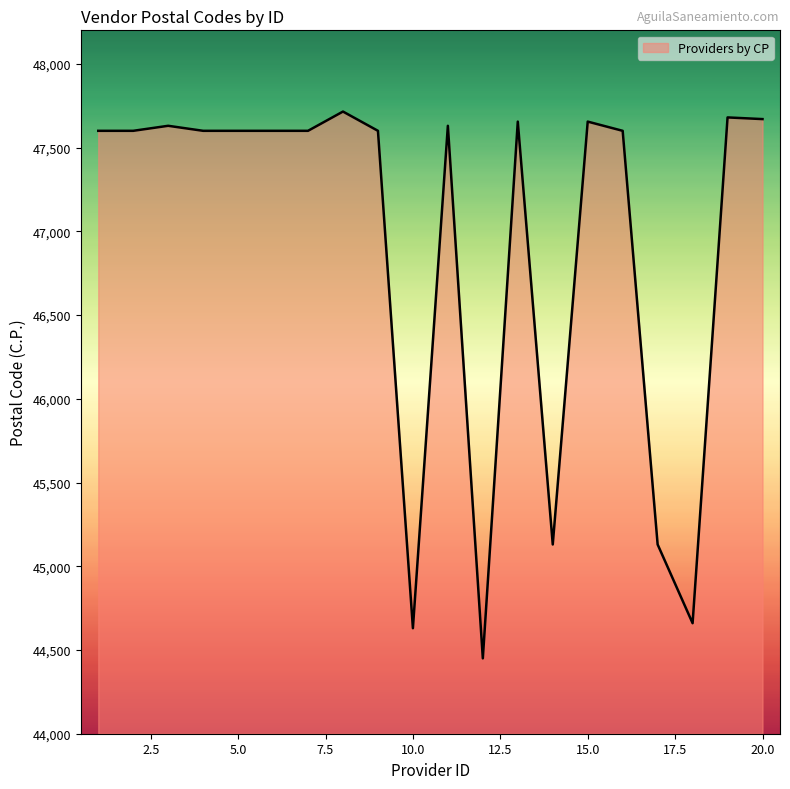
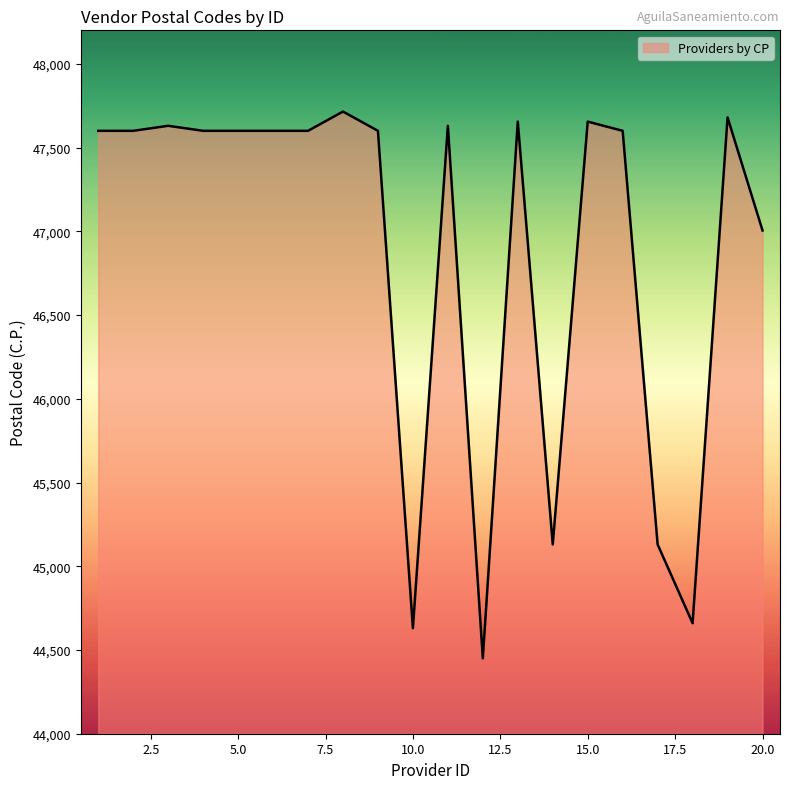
  {
    "5.0": "47,600",
    "10.0": "44,630",
    "15.0": "47,660",
-   "20.0": "47,670"
+   "20.0": "47,010"
  }
